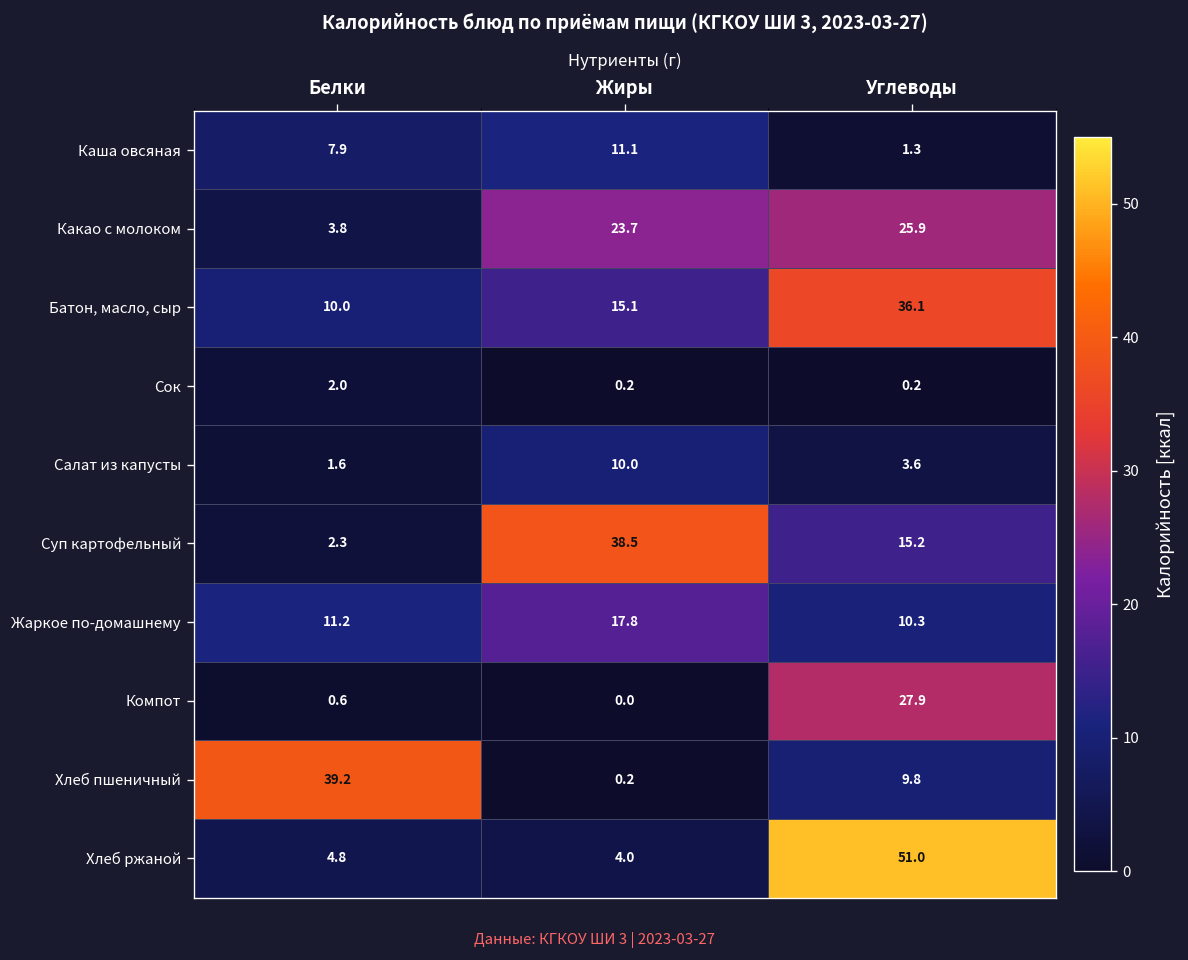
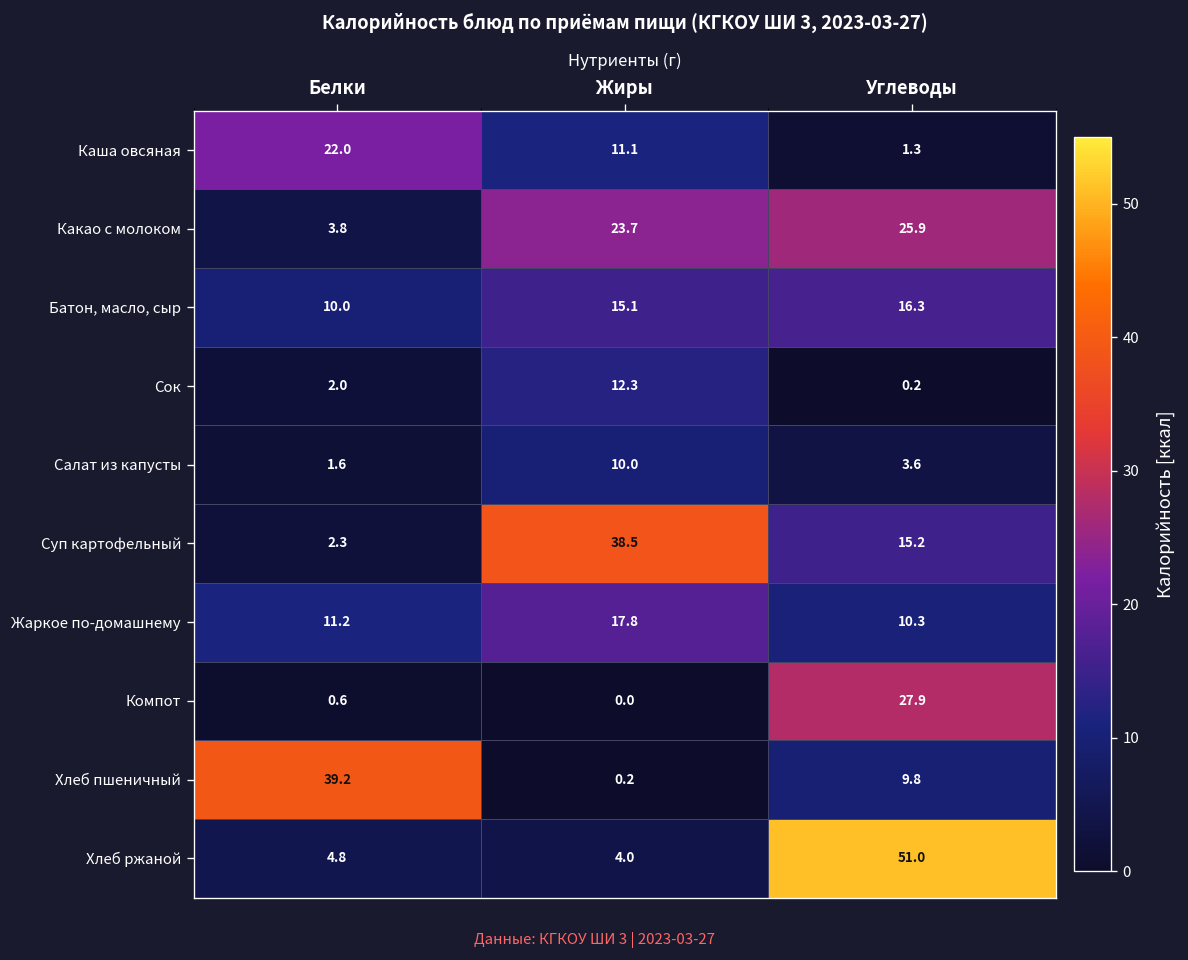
  {
    "Каша овсяная": {
-     "Белки": 7.9,
+     "Белки": 22.0,
      "Жиры": 11.1,
      "Углеводы": 1.3
    },
    "Какао с молоком": {
      "Белки": 3.8,
      "Жиры": 23.7,
      "Углеводы": 25.9
    },
    "Батон, масло, сыр": {
      "Белки": 10.0,
      "Жиры": 15.1,
-     "Углеводы": 36.1
+     "Углеводы": 16.3
    },
    "Сок": {
      "Белки": 2.0,
-     "Жиры": 0.2,
+     "Жиры": 12.3,
      "Углеводы": 0.2
    },
    "Салат из капусты": {
      "Белки": 1.6,
      "Жиры": 10.0,
      "Углеводы": 3.6
    },
    "Суп картофельный": {
      "Белки": 2.3,
      "Жиры": 38.5,
      "Углеводы": 15.2
    },
    "Жаркое по-домашнему": {
      "Белки": 11.2,
      "Жиры": 17.8,
      "Углеводы": 10.3
    },
    "Компот": {
      "Белки": 0.6,
      "Жиры": 0.0,
      "Углеводы": 27.9
    },
    "Хлеб пшеничный": {
      "Белки": 39.2,
      "Жиры": 0.2,
      "Углеводы": 9.8
    },
    "Хлеб ржаной": {
      "Белки": 4.8,
      "Жиры": 4.0,
      "Углеводы": 51.0
    }
  }
